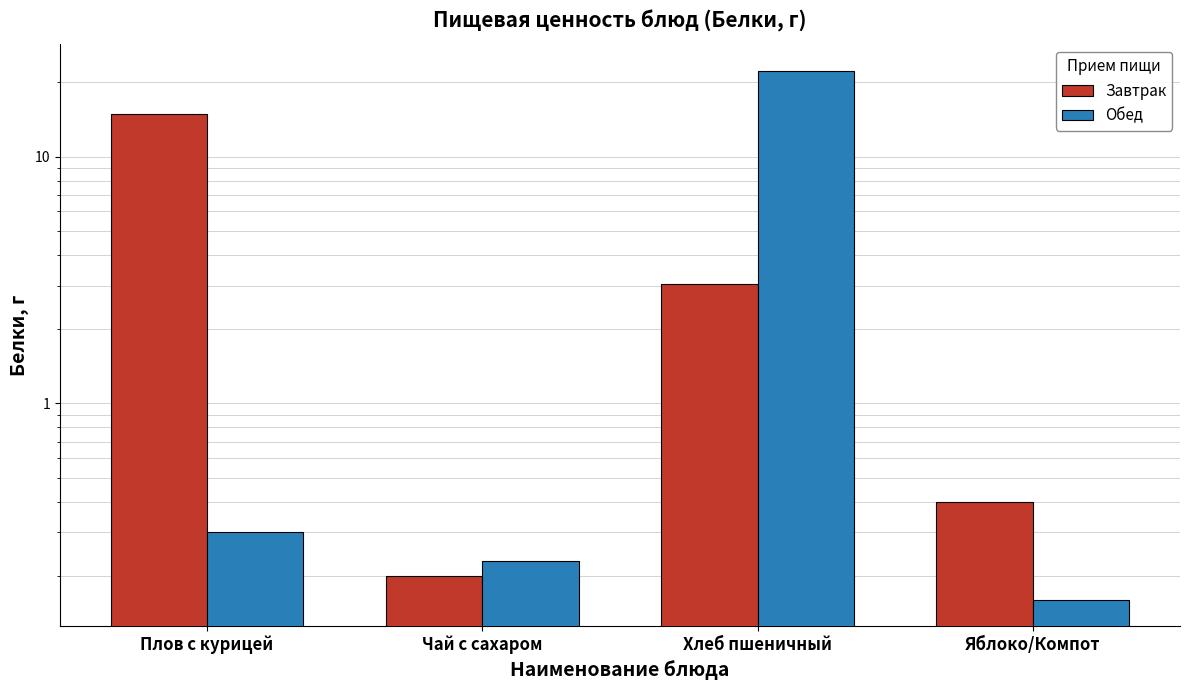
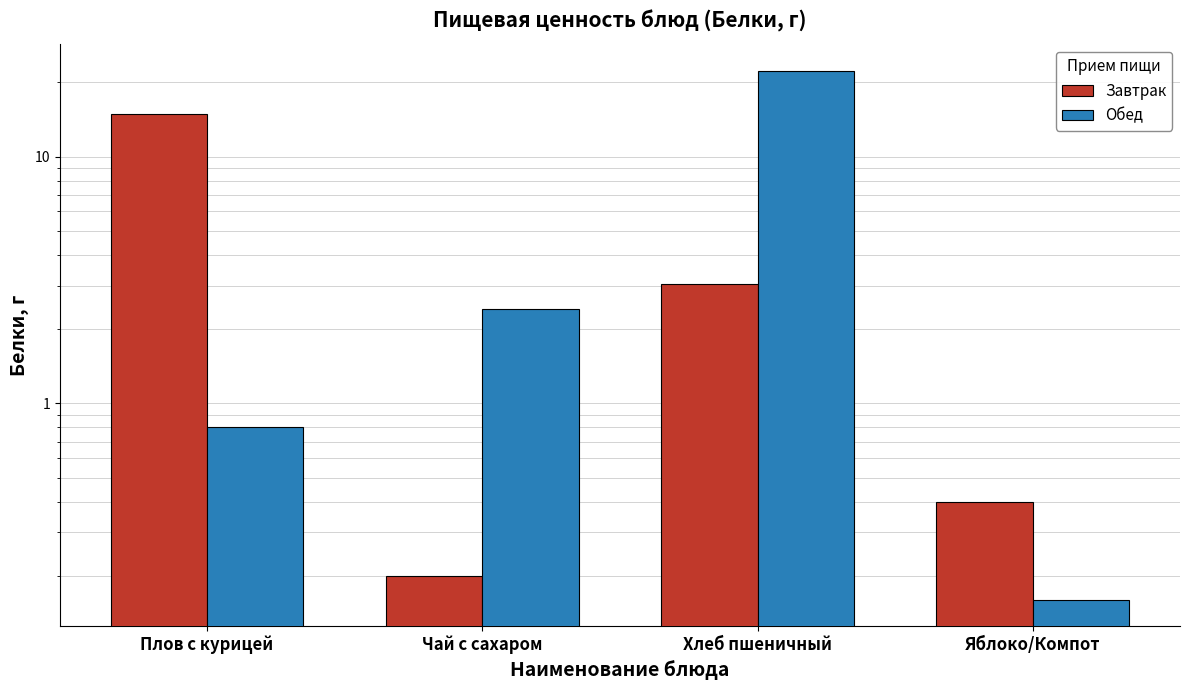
  {
    "Завтрак": {
      "Плов с курицей": 15,
      "Чай с сахаром": 0.20,
      "Хлеб пшеничный": 3.0,
      "Яблоко/Компот": 0.40
    },
    "Обед": {
-     "Плов с курицей": 0.3,
-     "Чай с сахаром": 0.23,
+     "Плов с курицей": 0.8,
+     "Чай с сахаром": 2.4,
      "Хлеб пшеничный": 22,
      "Яблоко/Компот": 0.16
    }
  }
